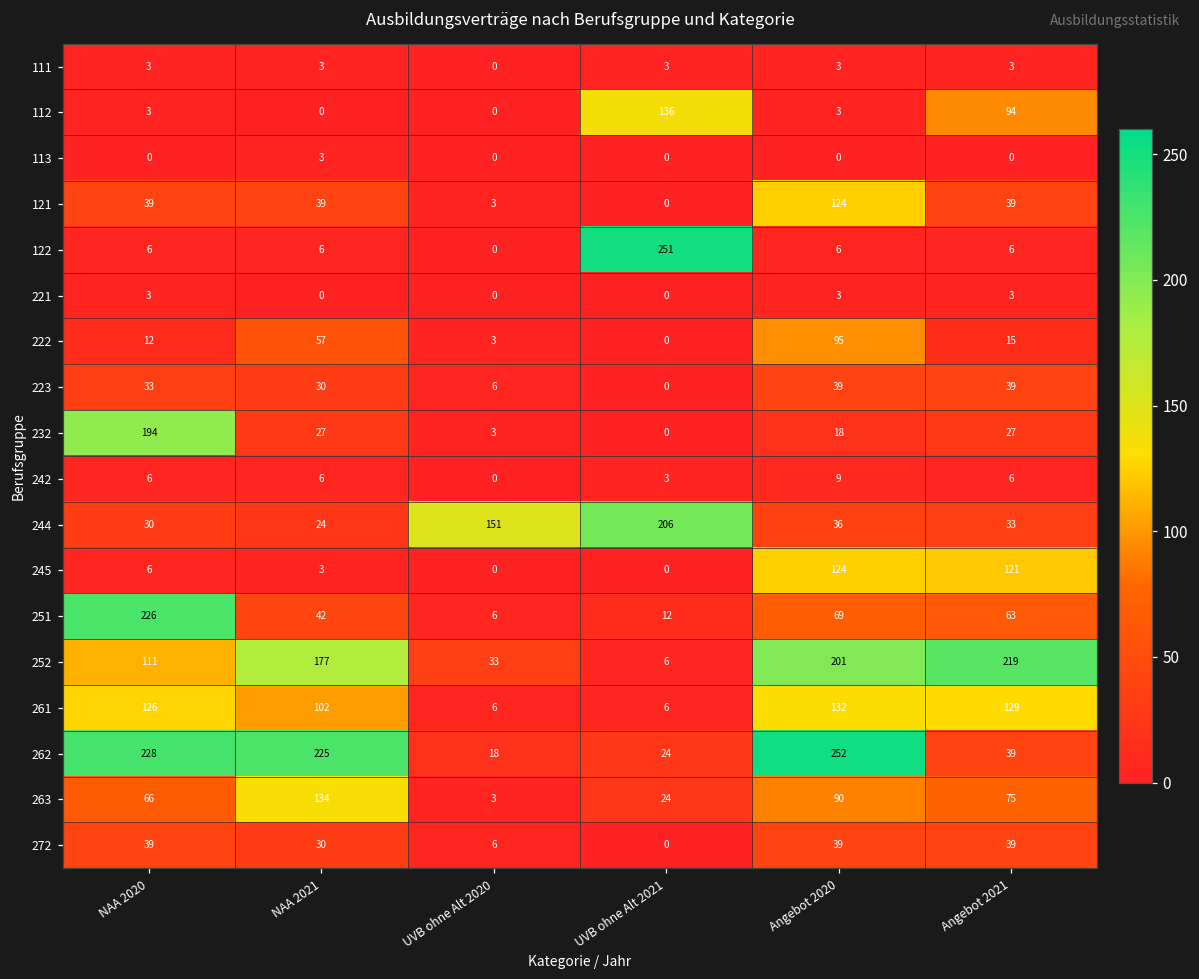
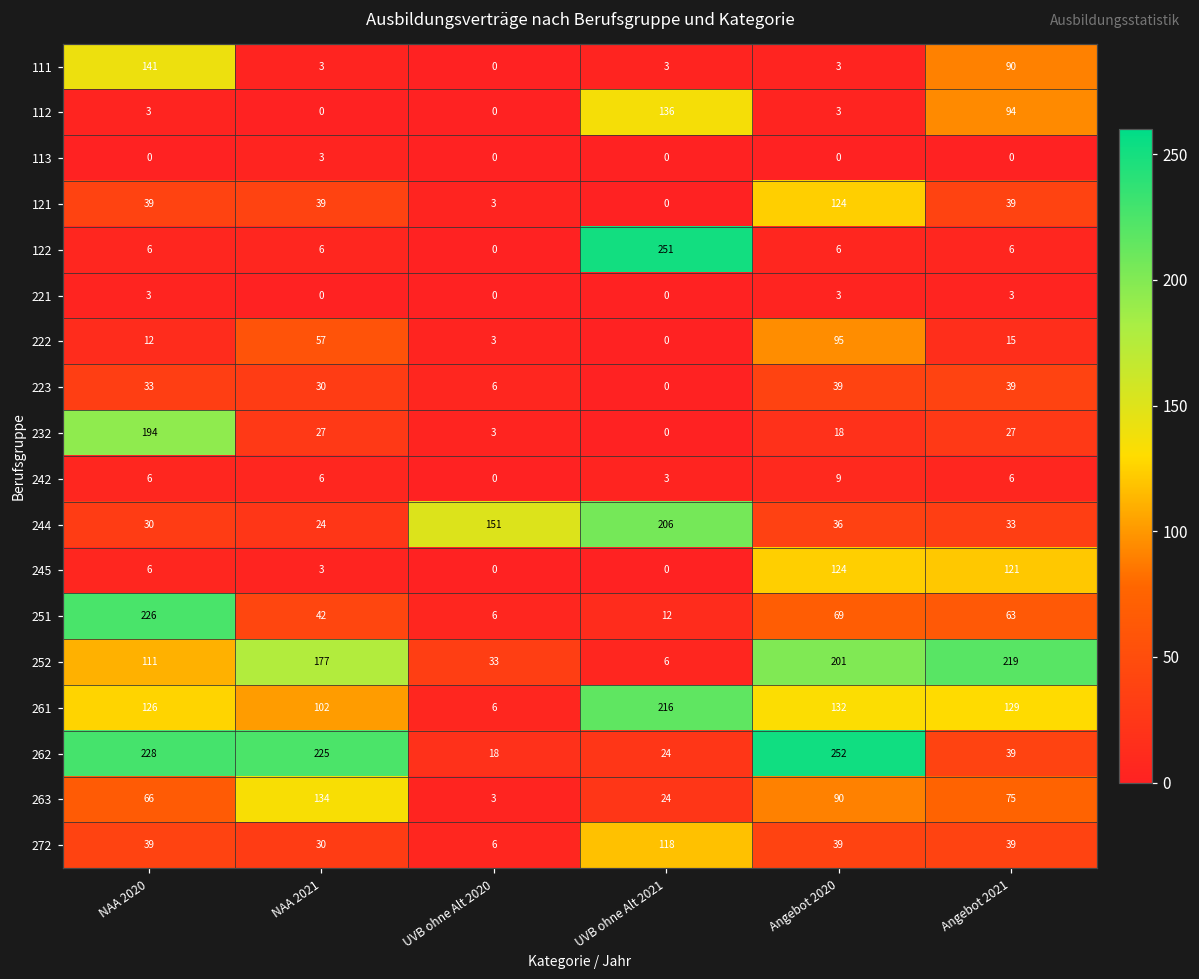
  {
    "111": {
-     "NAA 2020": 3,
+     "NAA 2020": 141,
      "NAA 2021": 3,
      "UVB ohne Alt 2020": 0,
      "UVB ohne Alt 2021": 3,
      "Angebot 2020": 3,
-     "Angebot 2021": 3
+     "Angebot 2021": 90
    },
    "112": {
      "NAA 2020": 3,
      "NAA 2021": 0,
      "UVB ohne Alt 2020": 0,
      "UVB ohne Alt 2021": 136,
      "Angebot 2020": 3,
      "Angebot 2021": 94
    },
    "113": {
      "NAA 2020": 0,
      "NAA 2021": 3,
      "UVB ohne Alt 2020": 0,
      "UVB ohne Alt 2021": 0,
      "Angebot 2020": 0,
      "Angebot 2021": 0
    },
    "121": {
      "NAA 2020": 39,
      "NAA 2021": 39,
      "UVB ohne Alt 2020": 3,
      "UVB ohne Alt 2021": 0,
      "Angebot 2020": 124,
      "Angebot 2021": 39
    },
    "122": {
      "NAA 2020": 6,
      "NAA 2021": 6,
      "UVB ohne Alt 2020": 0,
      "UVB ohne Alt 2021": 251,
      "Angebot 2020": 6,
      "Angebot 2021": 6
    },
    "221": {
      "NAA 2020": 3,
      "NAA 2021": 0,
      "UVB ohne Alt 2020": 0,
      "UVB ohne Alt 2021": 0,
      "Angebot 2020": 3,
      "Angebot 2021": 3
    },
    "222": {
      "NAA 2020": 12,
      "NAA 2021": 57,
      "UVB ohne Alt 2020": 3,
      "UVB ohne Alt 2021": 0,
      "Angebot 2020": 95,
      "Angebot 2021": 15
    },
    "223": {
      "NAA 2020": 33,
      "NAA 2021": 30,
      "UVB ohne Alt 2020": 6,
      "UVB ohne Alt 2021": 0,
      "Angebot 2020": 39,
      "Angebot 2021": 39
    },
    "232": {
      "NAA 2020": 194,
      "NAA 2021": 27,
      "UVB ohne Alt 2020": 3,
      "UVB ohne Alt 2021": 0,
      "Angebot 2020": 18,
      "Angebot 2021": 27
    },
    "242": {
      "NAA 2020": 6,
      "NAA 2021": 6,
      "UVB ohne Alt 2020": 0,
      "UVB ohne Alt 2021": 3,
      "Angebot 2020": 9,
      "Angebot 2021": 6
    },
    "244": {
      "NAA 2020": 30,
      "NAA 2021": 24,
      "UVB ohne Alt 2020": 151,
      "UVB ohne Alt 2021": 206,
      "Angebot 2020": 36,
      "Angebot 2021": 33
    },
    "245": {
      "NAA 2020": 6,
      "NAA 2021": 3,
      "UVB ohne Alt 2020": 0,
      "UVB ohne Alt 2021": 0,
      "Angebot 2020": 124,
      "Angebot 2021": 121
    },
    "251": {
      "NAA 2020": 226,
      "NAA 2021": 42,
      "UVB ohne Alt 2020": 6,
      "UVB ohne Alt 2021": 12,
      "Angebot 2020": 69,
      "Angebot 2021": 63
    },
    "252": {
      "NAA 2020": 111,
      "NAA 2021": 177,
      "UVB ohne Alt 2020": 33,
      "UVB ohne Alt 2021": 6,
      "Angebot 2020": 201,
      "Angebot 2021": 219
    },
    "261": {
      "NAA 2020": 126,
      "NAA 2021": 102,
      "UVB ohne Alt 2020": 6,
-     "UVB ohne Alt 2021": 6,
+     "UVB ohne Alt 2021": 216,
      "Angebot 2020": 132,
      "Angebot 2021": 129
    },
    "262": {
      "NAA 2020": 228,
      "NAA 2021": 225,
      "UVB ohne Alt 2020": 18,
      "UVB ohne Alt 2021": 24,
      "Angebot 2020": 252,
      "Angebot 2021": 39
    },
    "263": {
      "NAA 2020": 66,
      "NAA 2021": 134,
      "UVB ohne Alt 2020": 3,
      "UVB ohne Alt 2021": 24,
      "Angebot 2020": 90,
      "Angebot 2021": 75
    },
    "272": {
      "NAA 2020": 39,
      "NAA 2021": 30,
      "UVB ohne Alt 2020": 6,
-     "UVB ohne Alt 2021": 0,
+     "UVB ohne Alt 2021": 118,
      "Angebot 2020": 39,
      "Angebot 2021": 39
    }
  }
